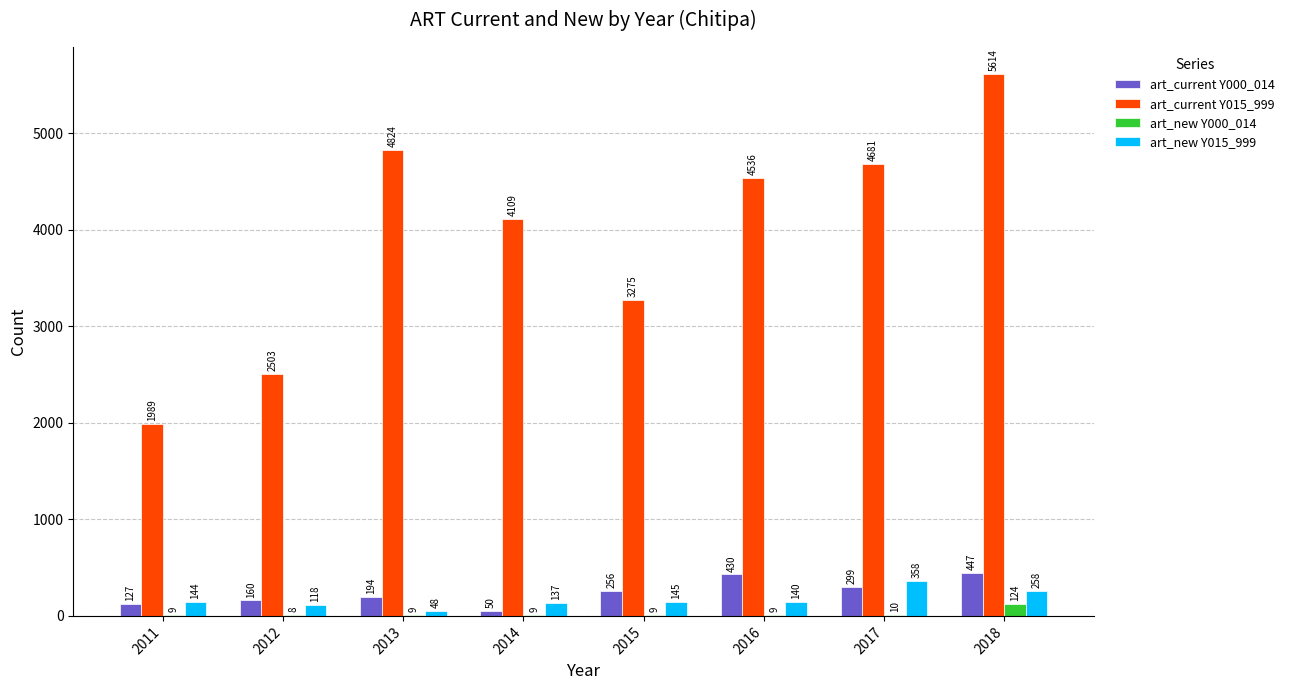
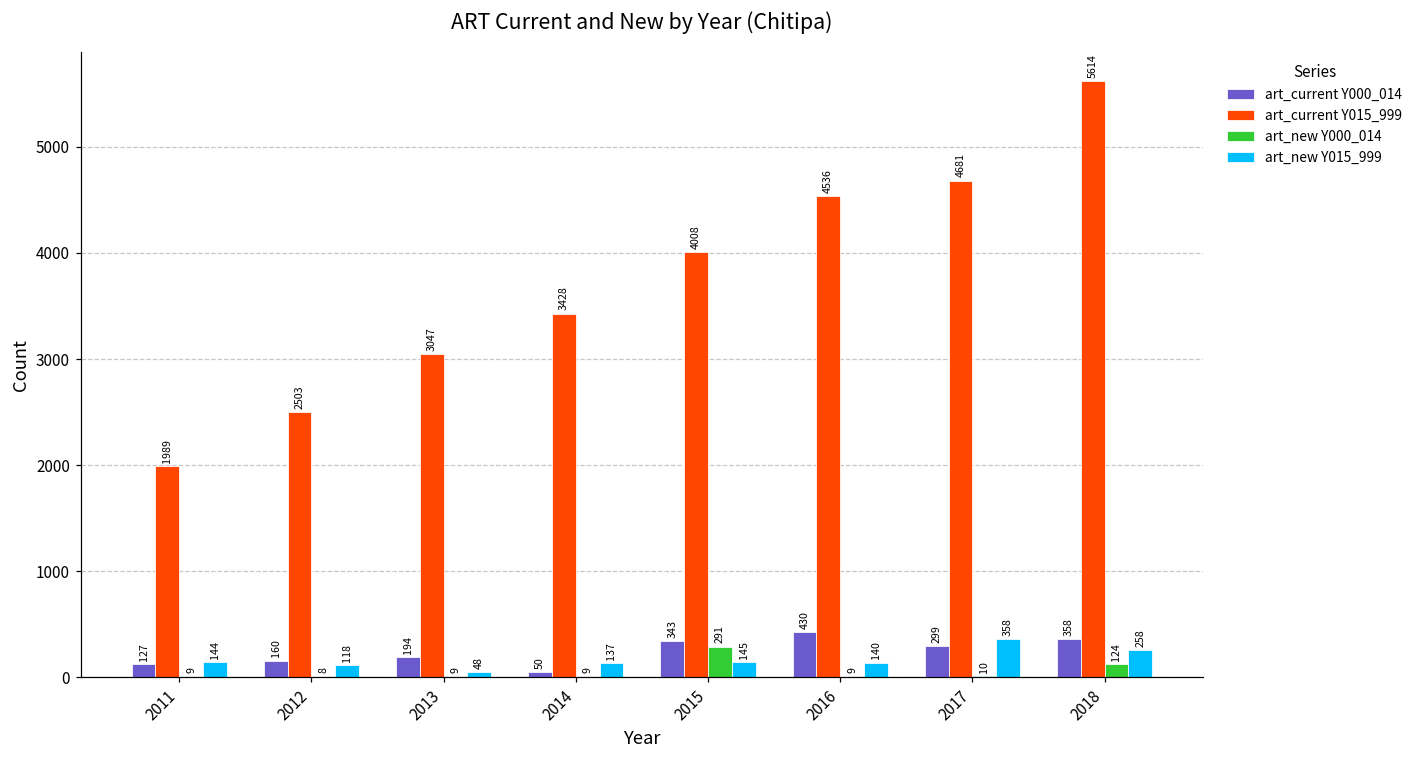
  {
    "art_current Y000_014": {
      "2011": 127,
      "2012": 160,
      "2013": 194,
      "2014": 50,
-     "2015": 256,
+     "2015": 343,
      "2016": 430,
      "2017": 299,
-     "2018": 447
+     "2018": 358
    },
    "art_current Y015_999": {
      "2011": 1989,
      "2012": 2503,
-     "2013": 4824,
-     "2014": 4109,
-     "2015": 3275,
+     "2013": 3047,
+     "2014": 3428,
+     "2015": 4008,
      "2016": 4536,
      "2017": 4681,
      "2018": 5614
    },
    "art_new Y000_014": {
      "2011": 9,
      "2012": 8,
      "2013": 9,
      "2014": 9,
-     "2015": 9,
+     "2015": 291,
      "2016": 9,
      "2017": 10,
      "2018": 124
    },
    "art_new Y015_999": {
      "2011": 144,
      "2012": 118,
      "2013": 48,
      "2014": 137,
      "2015": 145,
      "2016": 140,
      "2017": 358,
      "2018": 258
    }
  }
